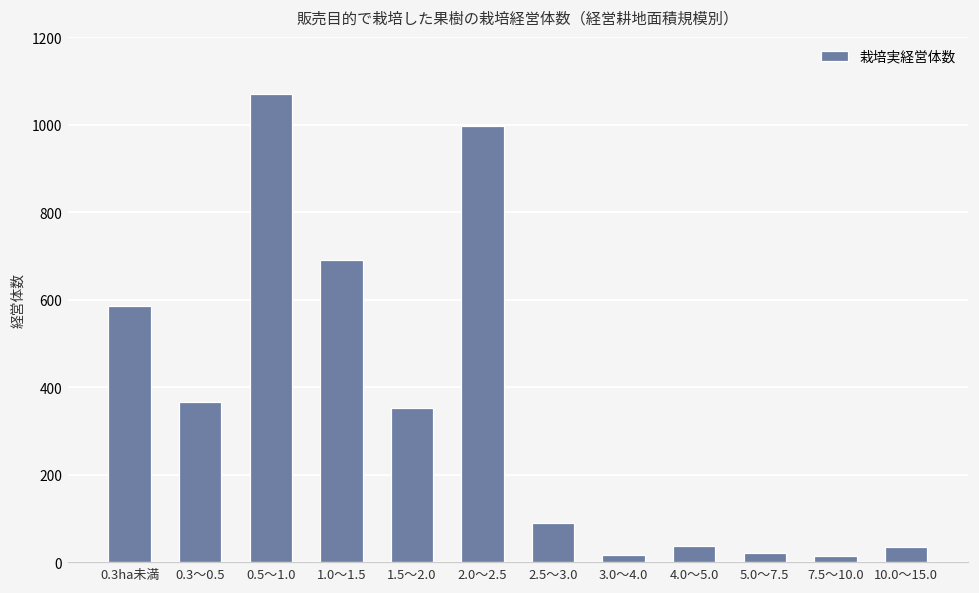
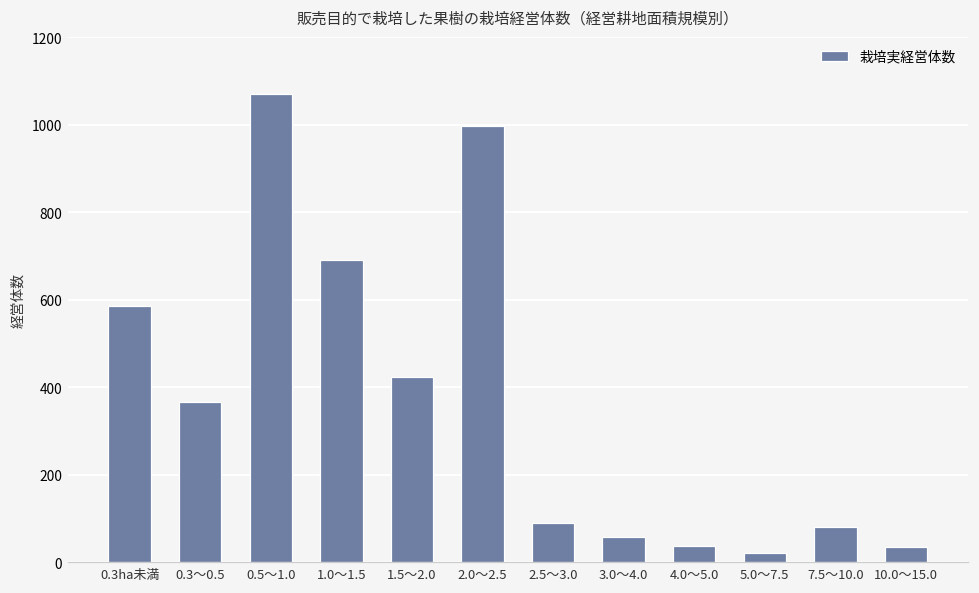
  {
    "0.3ha未満": 590,
    "0.3～0.5": 370,
    "0.5～1.0": 1070,
    "1.0～1.5": 690,
-   "1.5～2.0": 350,
+   "1.5～2.0": 420,
    "2.0～2.5": 1000,
    "2.5～3.0": 90,
-   "3.0～4.0": 20,
+   "3.0～4.0": 60,
    "4.0～5.0": 40,
    "5.0～7.5": 20,
-   "7.5～10.0": 10,
+   "7.5～10.0": 80,
    "10.0～15.0": 40
  }
